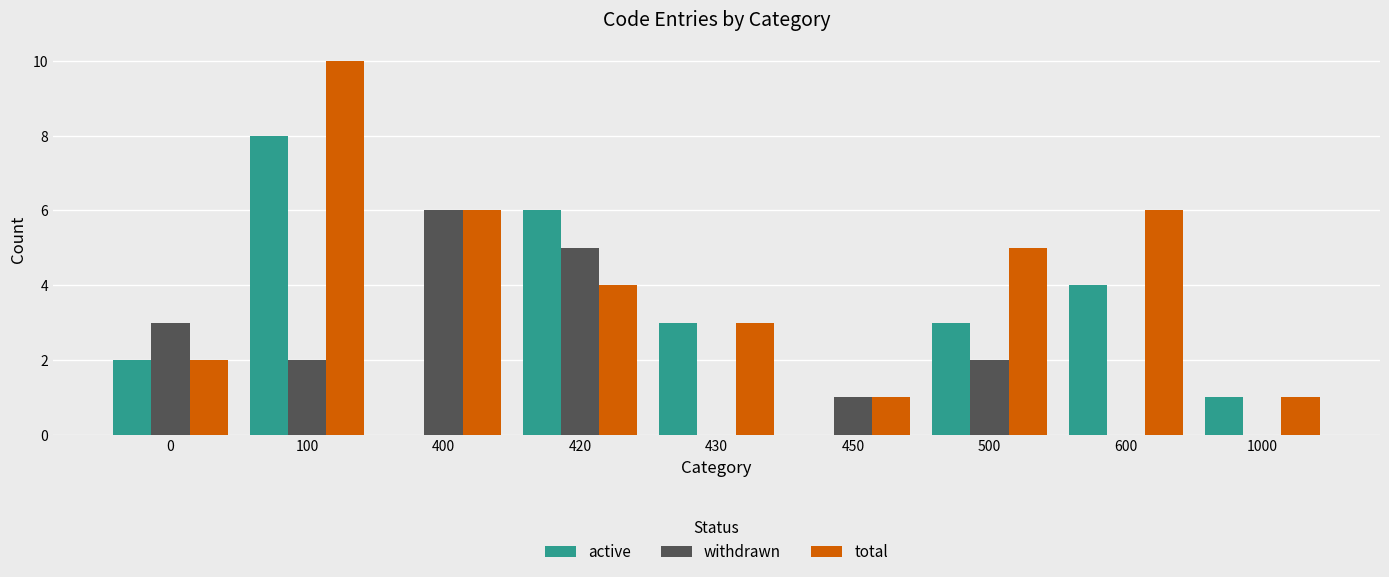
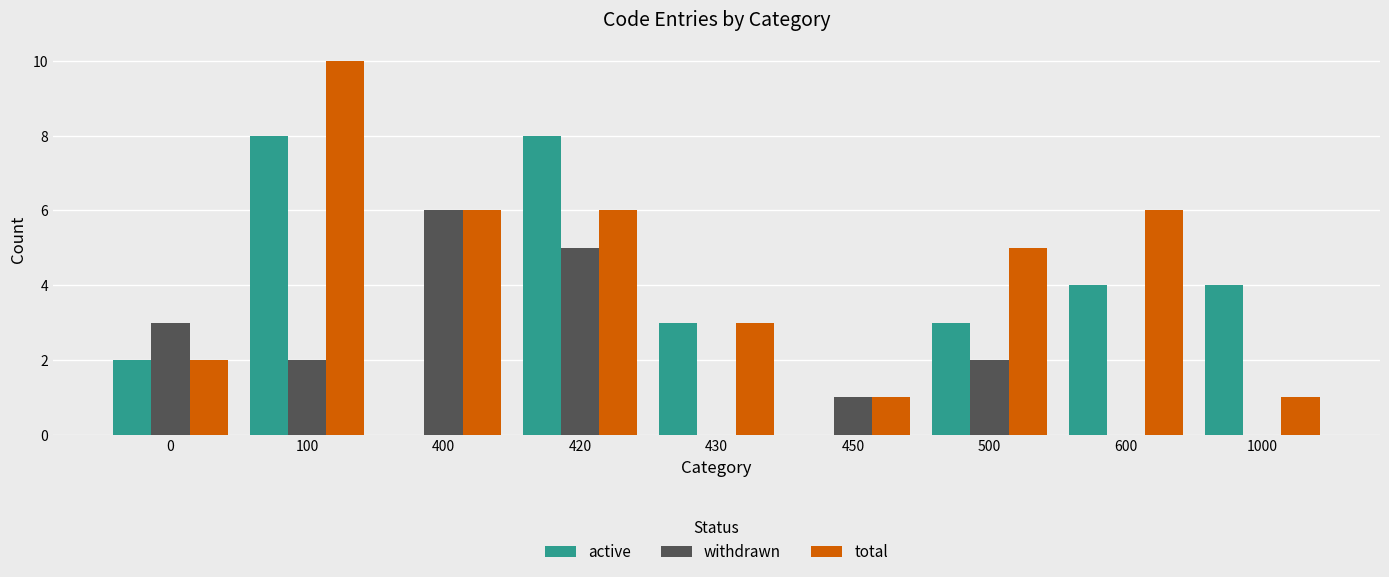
  {
    "active": {
      "0": 2,
      "100": 8,
      "400": 0,
-     "420": 6,
+     "420": 8,
      "430": 3,
      "450": 0,
      "500": 3,
      "600": 4,
-     "1000": 1
+     "1000": 4
    },
    "withdrawn": {
      "0": 3,
      "100": 2,
      "400": 6,
      "420": 5,
      "430": 0,
      "450": 1,
      "500": 2,
      "600": 0,
      "1000": 0
    },
    "total": {
      "0": 2,
      "100": 10,
      "400": 6,
-     "420": 4,
+     "420": 6,
      "430": 3,
      "450": 1,
      "500": 5,
      "600": 6,
      "1000": 1
    }
  }
